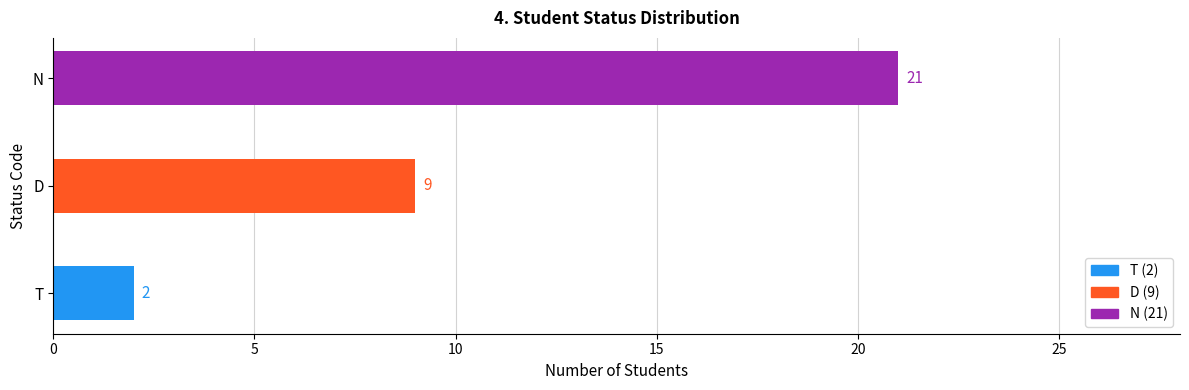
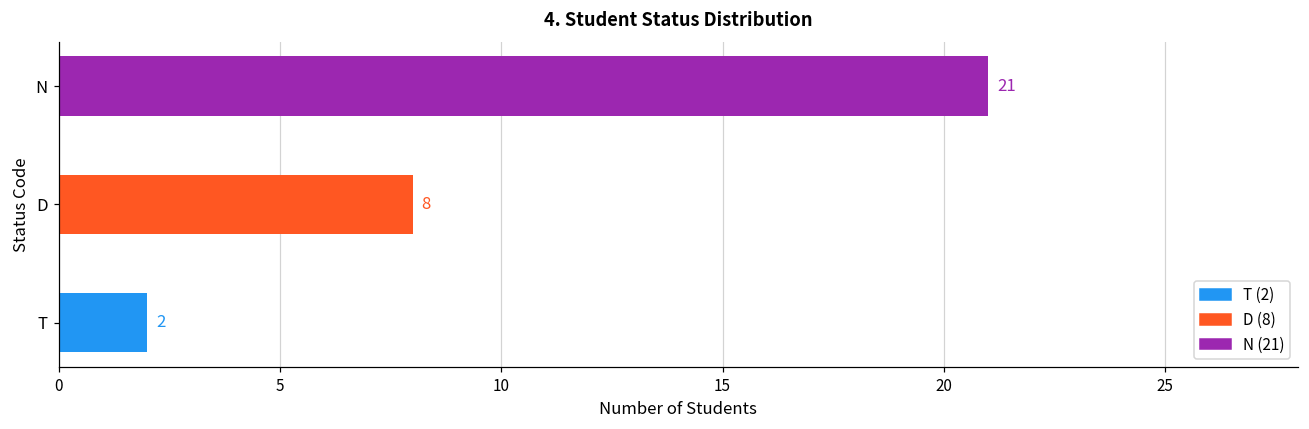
  {
    "N": 21,
-   "D": 9,
+   "D": 8,
    "T": 2
  }
